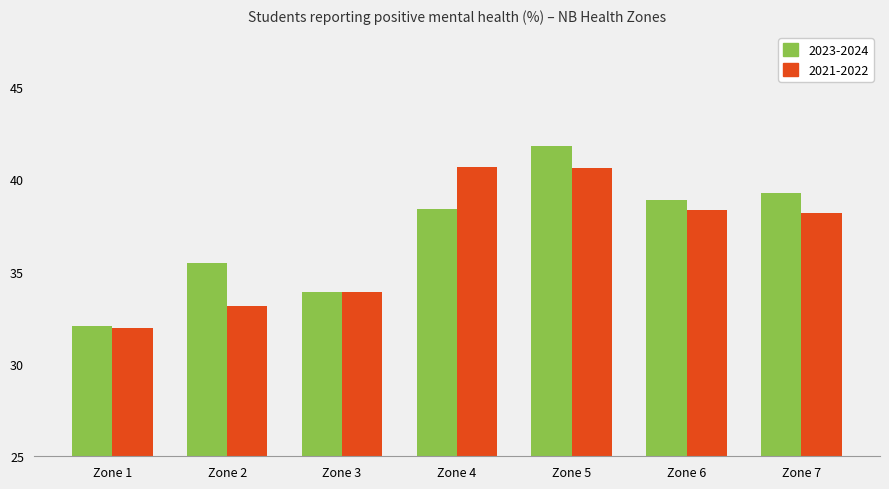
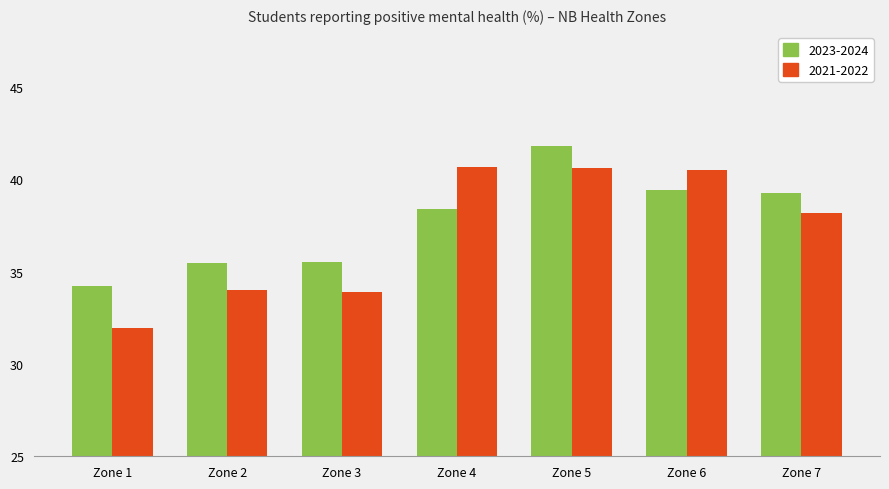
  {
    "2023-2024": {
-     "Zone 1": 32.1,
+     "Zone 1": 34.2,
      "Zone 2": 35.5,
-     "Zone 3": 33.9,
+     "Zone 3": 35.5,
      "Zone 4": 38.4,
      "Zone 5": 41.8,
-     "Zone 6": 38.9,
+     "Zone 6": 39.4,
      "Zone 7": 39.3
    },
    "2021-2022": {
      "Zone 1": 32.0,
-     "Zone 2": 33.2,
+     "Zone 2": 34.0,
      "Zone 3": 33.9,
      "Zone 4": 40.7,
      "Zone 5": 40.6,
-     "Zone 6": 38.4,
+     "Zone 6": 40.5,
      "Zone 7": 38.2
    }
  }
